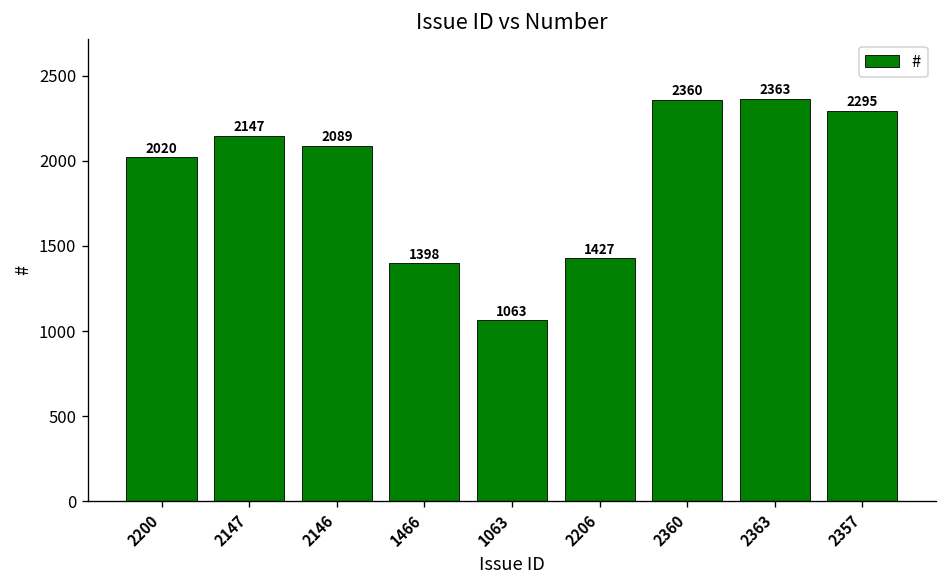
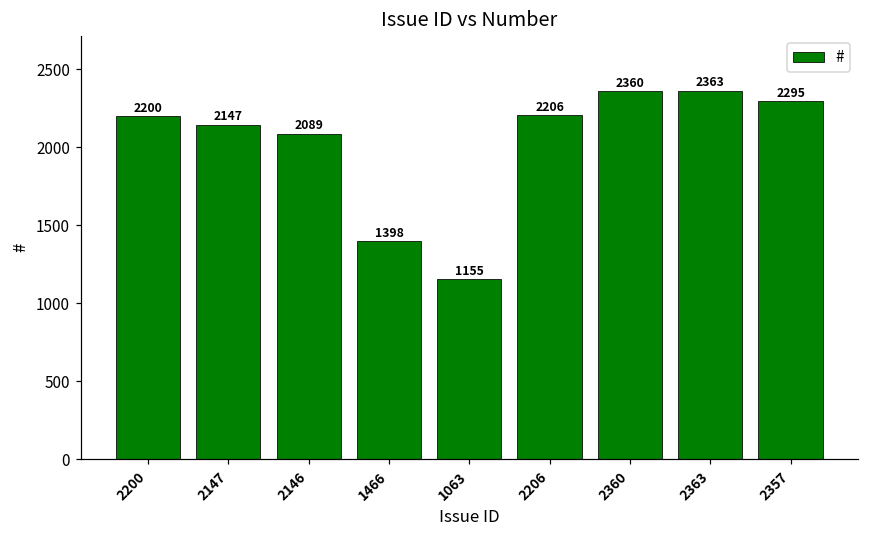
  {
-   "2200": 2020,
+   "2200": 2200,
    "2147": 2147,
    "2146": 2089,
    "1466": 1398,
-   "1063": 1063,
-   "2206": 1427,
+   "1063": 1155,
+   "2206": 2206,
    "2360": 2360,
    "2363": 2363,
    "2357": 2295
  }
